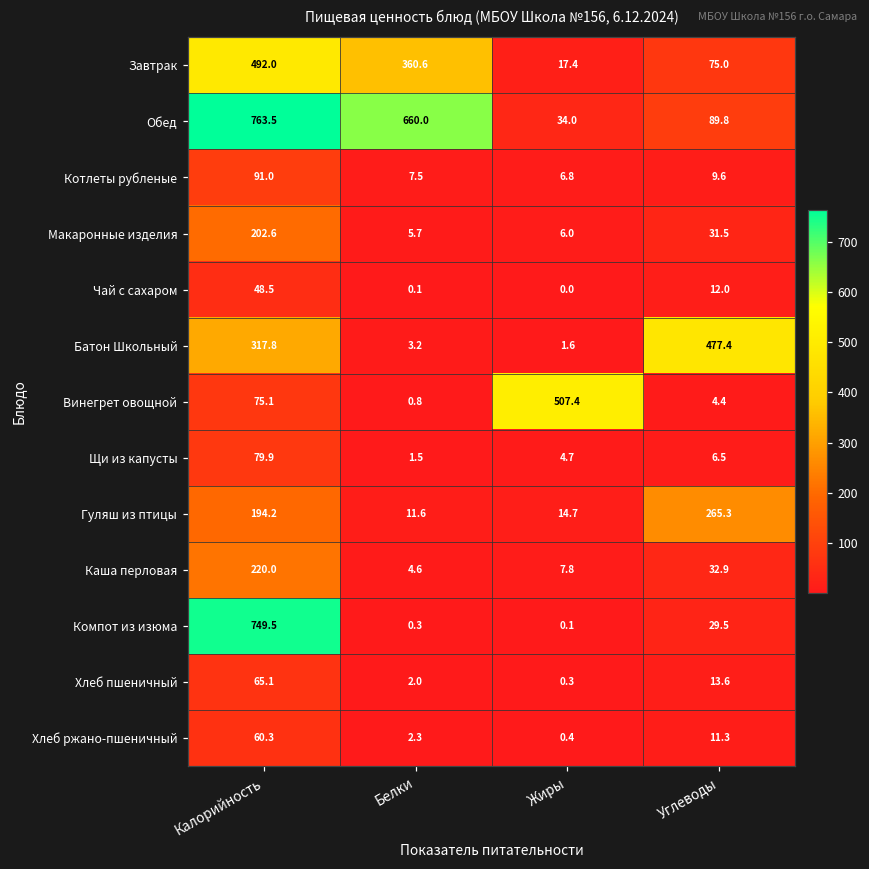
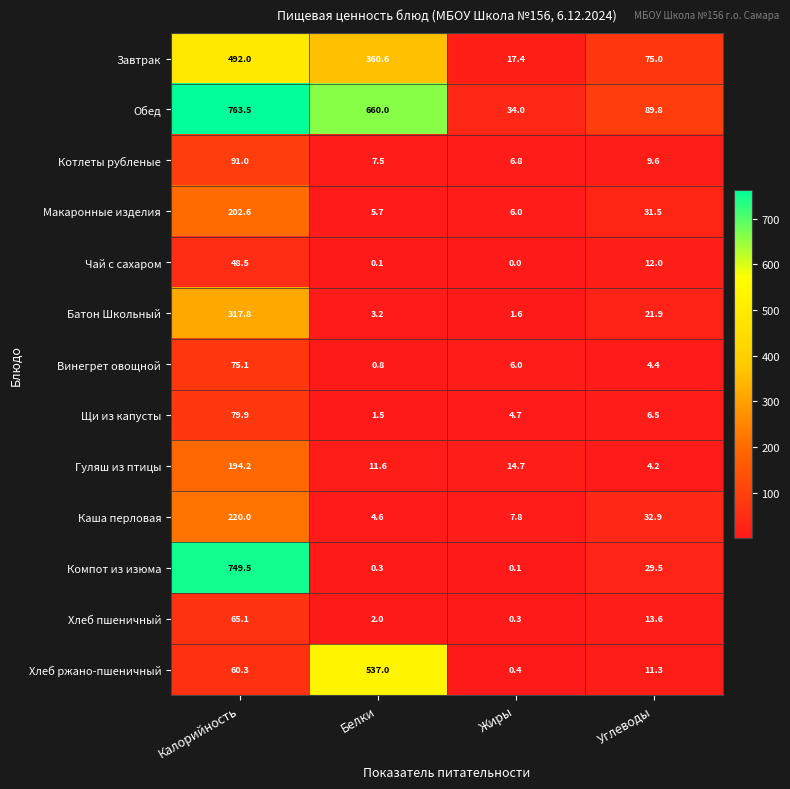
  {
    "Завтрак": {
      "Калорийность": 492.0,
      "Белки": 360.6,
      "Жиры": 17.4,
      "Углеводы": 75.0
    },
    "Обед": {
      "Калорийность": 763.5,
      "Белки": 660.0,
      "Жиры": 34.0,
      "Углеводы": 89.8
    },
    "Котлеты рубленые": {
      "Калорийность": 91.0,
      "Белки": 7.5,
      "Жиры": 6.8,
      "Углеводы": 9.6
    },
    "Макаронные изделия": {
      "Калорийность": 202.6,
      "Белки": 5.7,
      "Жиры": 6.0,
      "Углеводы": 31.5
    },
    "Чай с сахаром": {
      "Калорийность": 48.5,
      "Белки": 0.1,
      "Жиры": 0.0,
      "Углеводы": 12.0
    },
    "Батон Школьный": {
      "Калорийность": 317.8,
      "Белки": 3.2,
      "Жиры": 1.6,
-     "Углеводы": 477.4
+     "Углеводы": 21.9
    },
    "Винегрет овощной": {
      "Калорийность": 75.1,
      "Белки": 0.8,
-     "Жиры": 507.4,
+     "Жиры": 6.0,
      "Углеводы": 4.4
    },
    "Щи из капусты": {
      "Калорийность": 79.9,
      "Белки": 1.5,
      "Жиры": 4.7,
      "Углеводы": 6.5
    },
    "Гуляш из птицы": {
      "Калорийность": 194.2,
      "Белки": 11.6,
      "Жиры": 14.7,
-     "Углеводы": 265.3
+     "Углеводы": 4.2
    },
    "Каша перловая": {
      "Калорийность": 220.0,
      "Белки": 4.6,
      "Жиры": 7.8,
      "Углеводы": 32.9
    },
    "Компот из изюма": {
      "Калорийность": 749.5,
      "Белки": 0.3,
      "Жиры": 0.1,
      "Углеводы": 29.5
    },
    "Хлеб пшеничный": {
      "Калорийность": 65.1,
      "Белки": 2.0,
      "Жиры": 0.3,
      "Углеводы": 13.6
    },
    "Хлеб ржано-пшеничный": {
      "Калорийность": 60.3,
-     "Белки": 2.3,
+     "Белки": 537.0,
      "Жиры": 0.4,
      "Углеводы": 11.3
    }
  }
